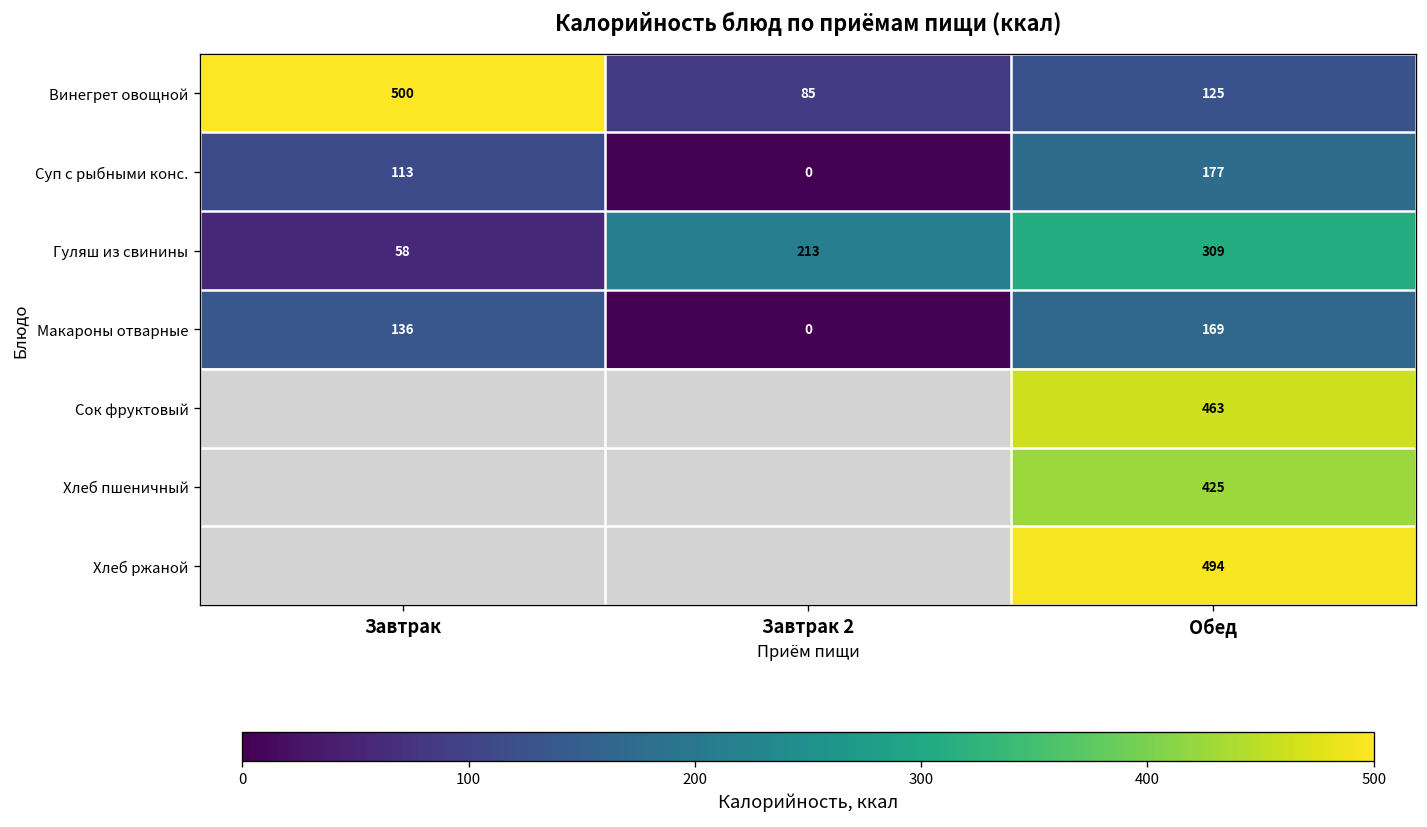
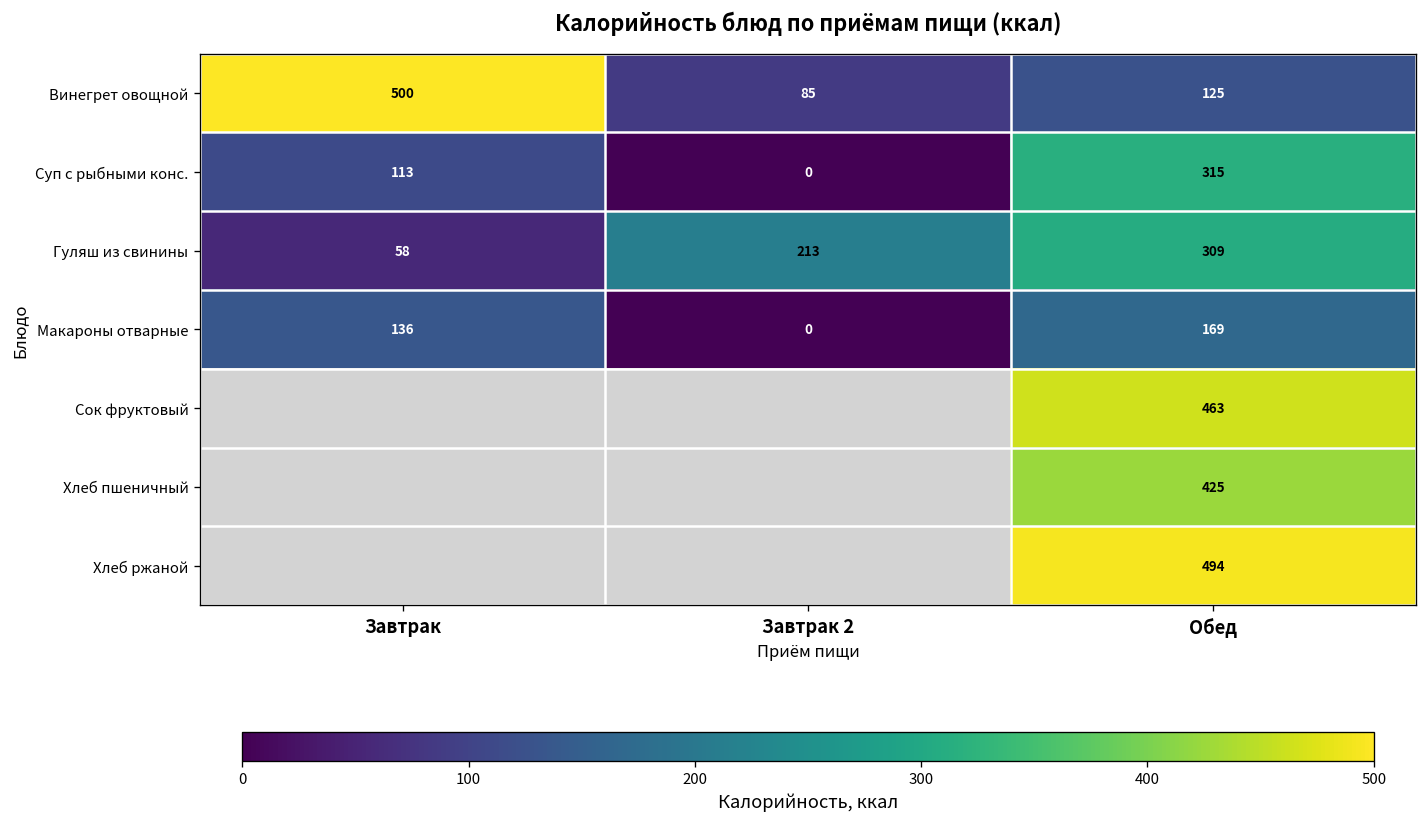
  {
    "Винегрет овощной": {
      "Завтрак": 500,
      "Завтрак 2": 85,
      "Обед": 125
    },
    "Суп с рыбными конс.": {
      "Завтрак": 113,
      "Завтрак 2": 0,
-     "Обед": 177
+     "Обед": 315
    },
    "Гуляш из свинины": {
      "Завтрак": 58,
      "Завтрак 2": 213,
      "Обед": 309
    },
    "Макароны отварные": {
      "Завтрак": 136,
      "Завтрак 2": 0,
      "Обед": 169
    },
    "Сок фруктовый": {
      "Обед": 463
    },
    "Хлеб пшеничный": {
      "Обед": 425
    },
    "Хлеб ржаной": {
      "Обед": 494
    }
  }
